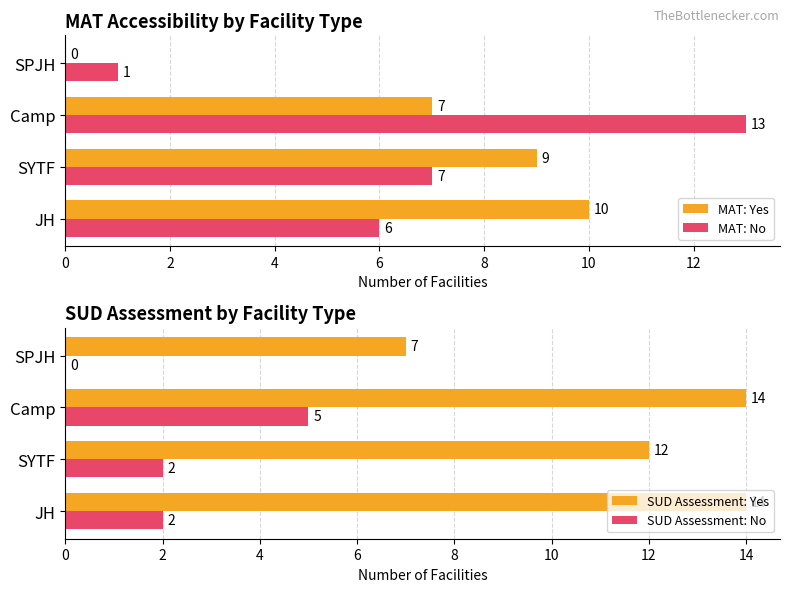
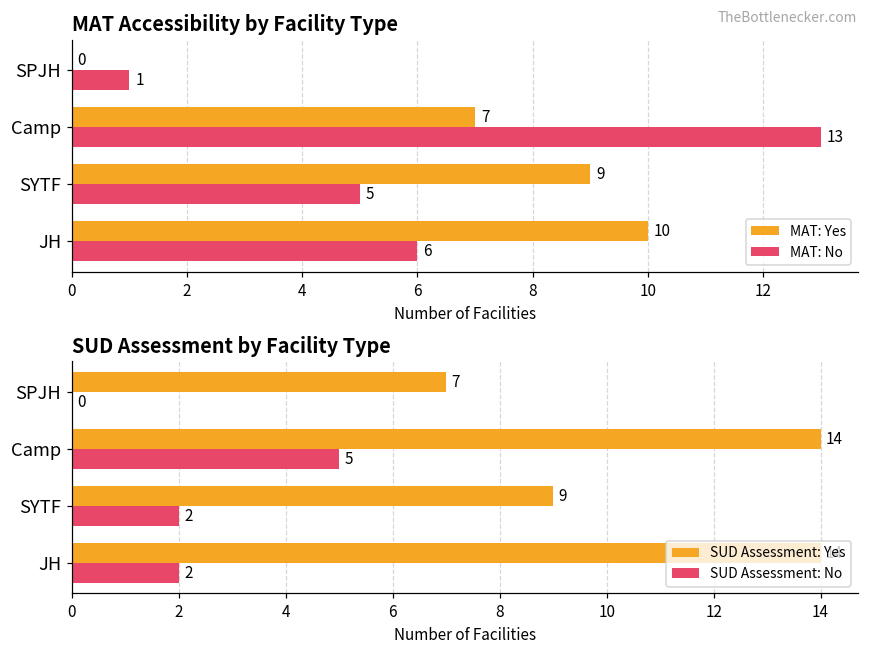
  {
    "MAT Accessibility by Facility Type": {
      "MAT: Yes": {
        "SPJH": 0,
        "Camp": 7,
        "SYTF": 9,
        "JH": 10
      },
      "MAT: No": {
        "SPJH": 1,
        "Camp": 13,
-       "SYTF": 7,
+       "SYTF": 5,
        "JH": 6
      }
    },
    "SUD Assessment by Facility Type": {
      "SUD Assessment: Yes": {
        "SPJH": 7,
        "Camp": 14,
-       "SYTF": 12
+       "SYTF": 9
      },
      "SUD Assessment: No": {
        "SPJH": 0,
        "Camp": 5,
        "SYTF": 2,
        "JH": 2
      }
    }
  }
